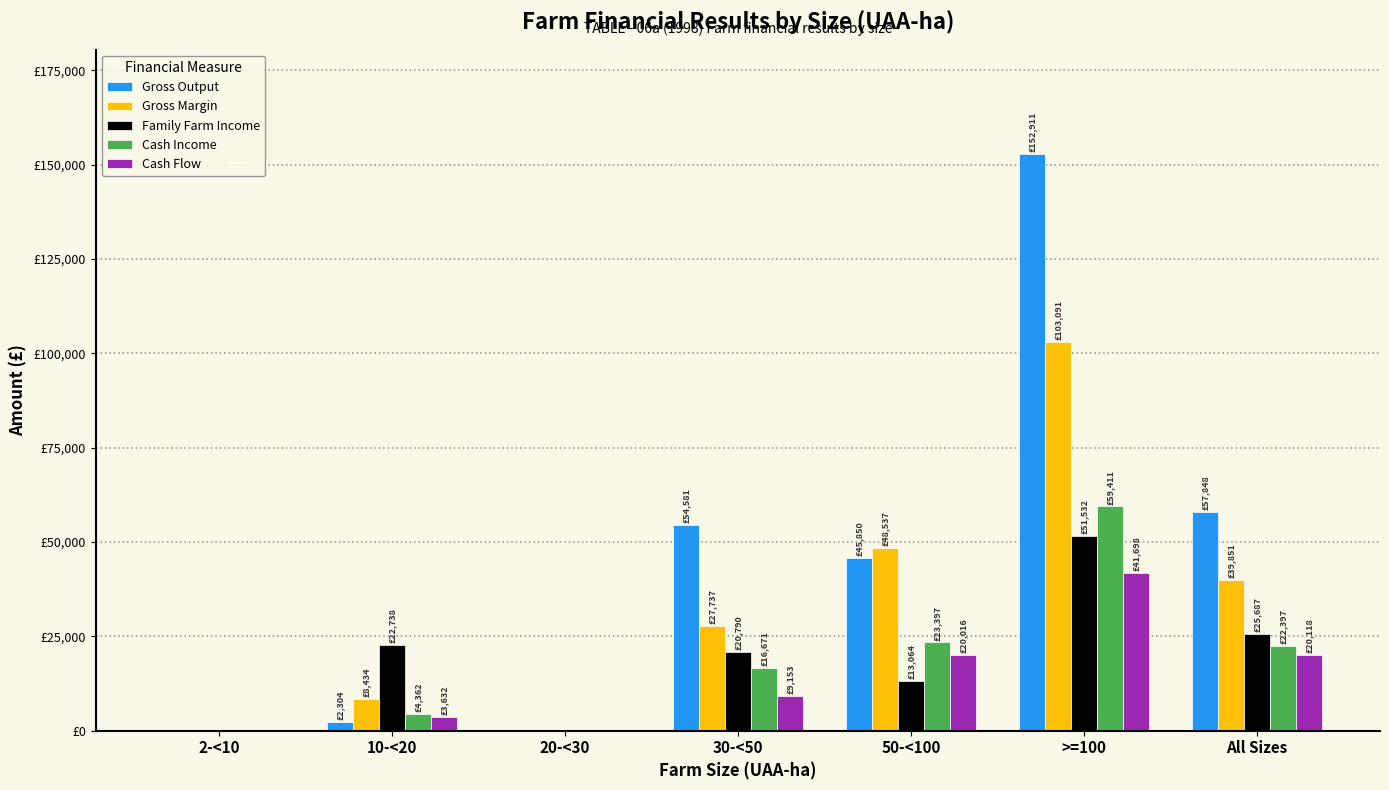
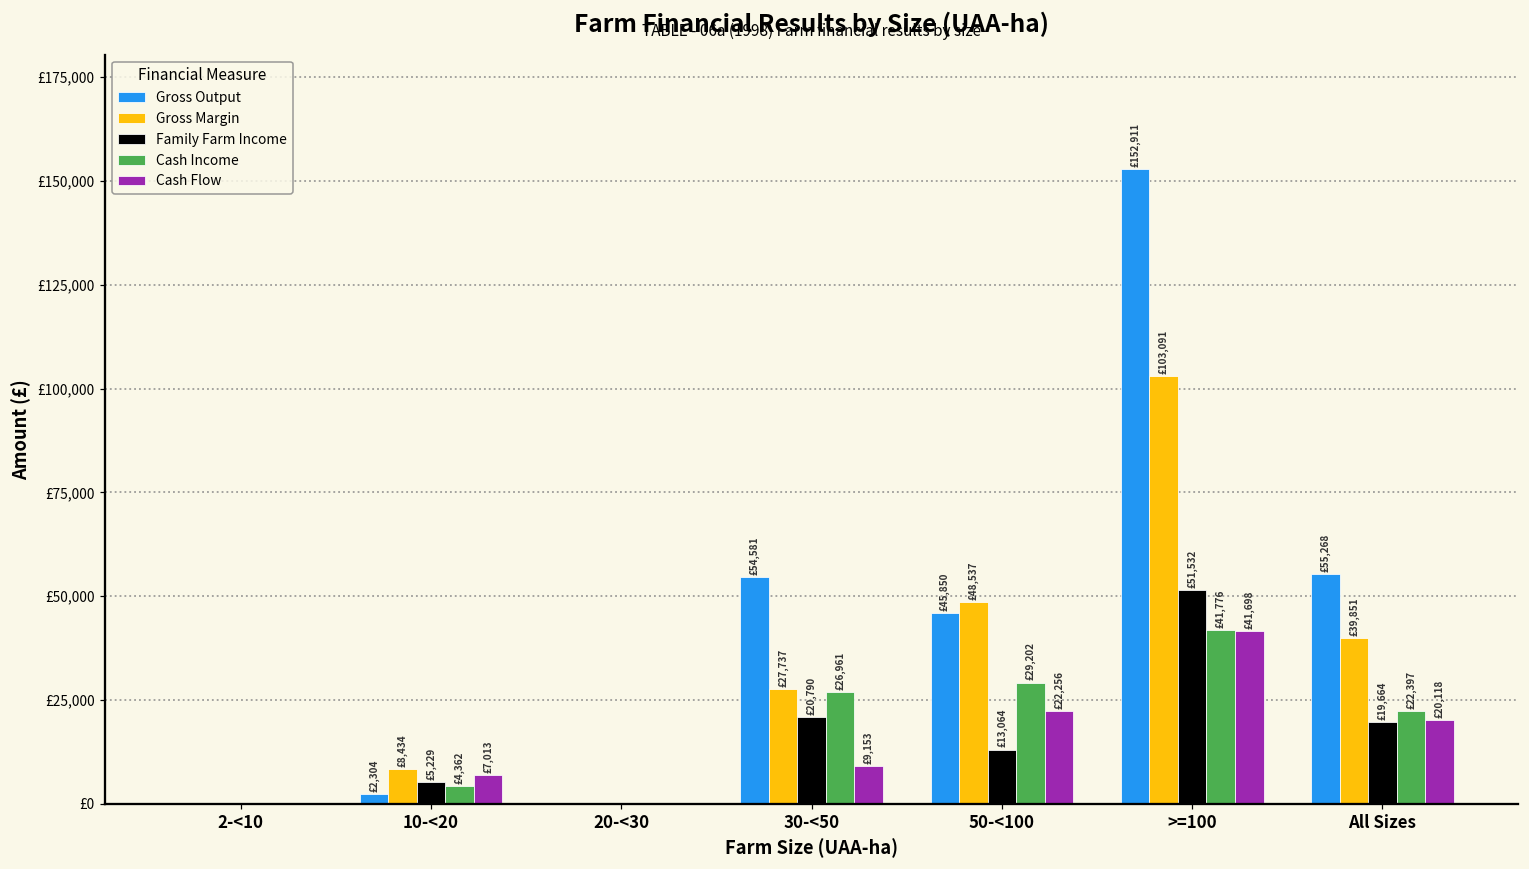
  {
    "Gross Output": {
      "10-<20": "£2,304",
      "30-<50": "£54,581",
      "50-<100": "£45,850",
      ">=100": "£152,911",
-     "All Sizes": "£57,848"
+     "All Sizes": "£55,268"
    },
    "Gross Margin": {
      "10-<20": "£8,434",
      "30-<50": "£27,737",
      "50-<100": "£48,537",
      ">=100": "£103,091",
      "All Sizes": "£39,851"
    },
    "Family Farm Income": {
-     "10-<20": "£22,738",
+     "10-<20": "£5,229",
      "30-<50": "£20,790",
      "50-<100": "£13,064",
      ">=100": "£51,532",
-     "All Sizes": "£25,687"
+     "All Sizes": "£19,664"
    },
    "Cash Income": {
      "10-<20": "£4,362",
-     "30-<50": "£16,671",
-     "50-<100": "£23,397",
-     ">=100": "£59,411",
+     "30-<50": "£26,961",
+     "50-<100": "£29,202",
+     ">=100": "£41,776",
      "All Sizes": "£22,397"
    },
    "Cash Flow": {
-     "10-<20": "£3,632",
+     "10-<20": "£7,013",
      "30-<50": "£9,153",
-     "50-<100": "£20,016",
+     "50-<100": "£22,256",
      ">=100": "£41,698",
      "All Sizes": "£20,118"
    }
  }
